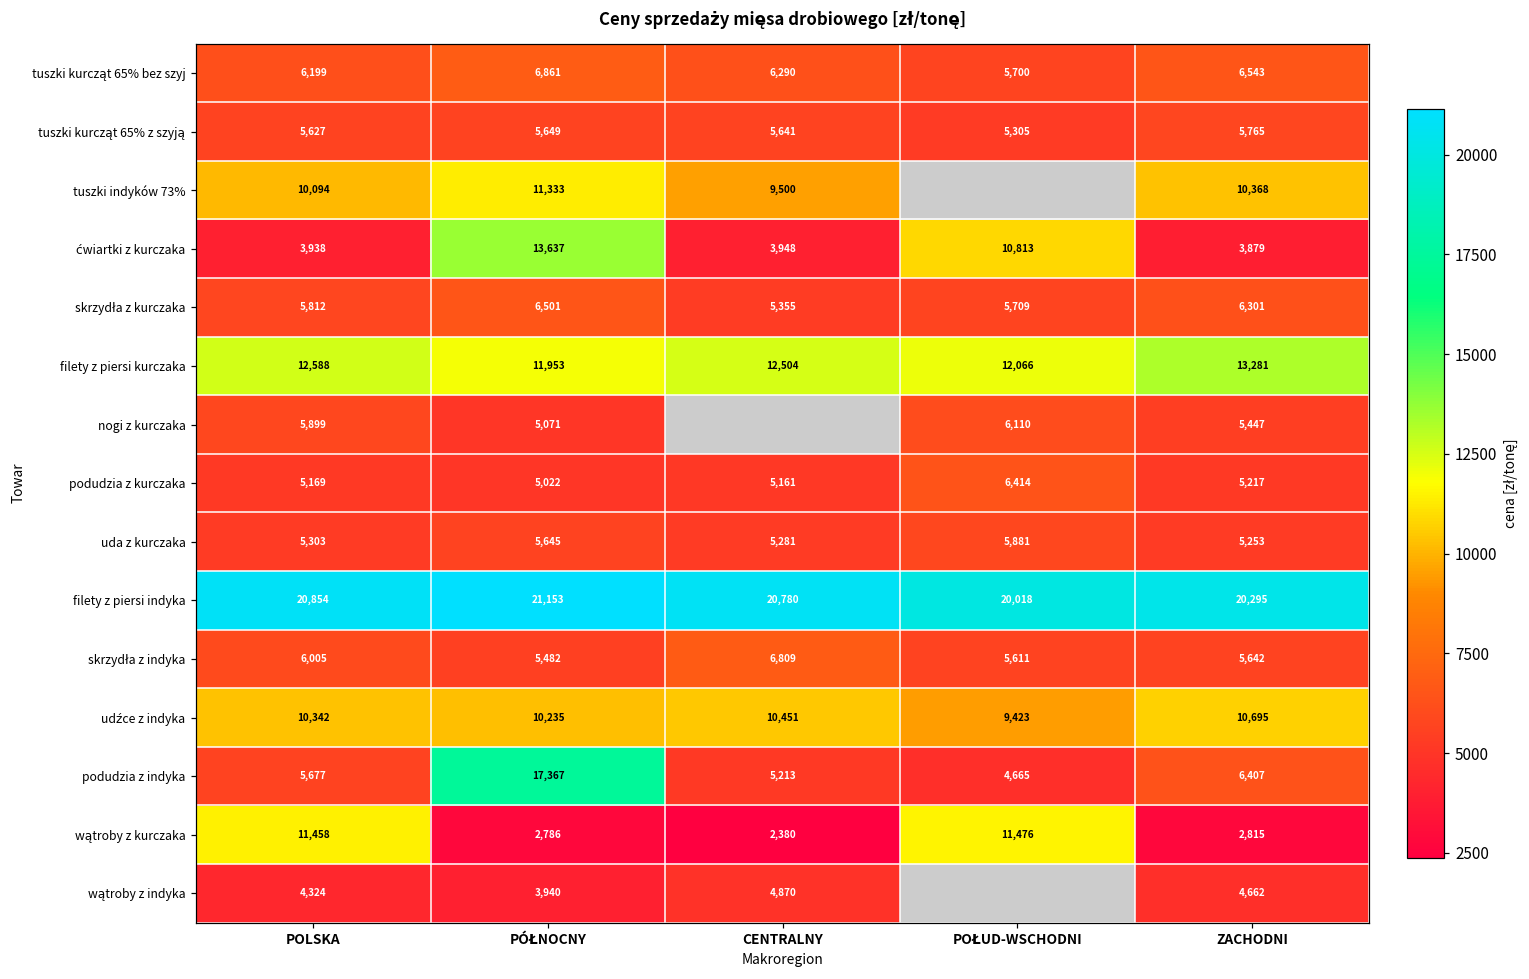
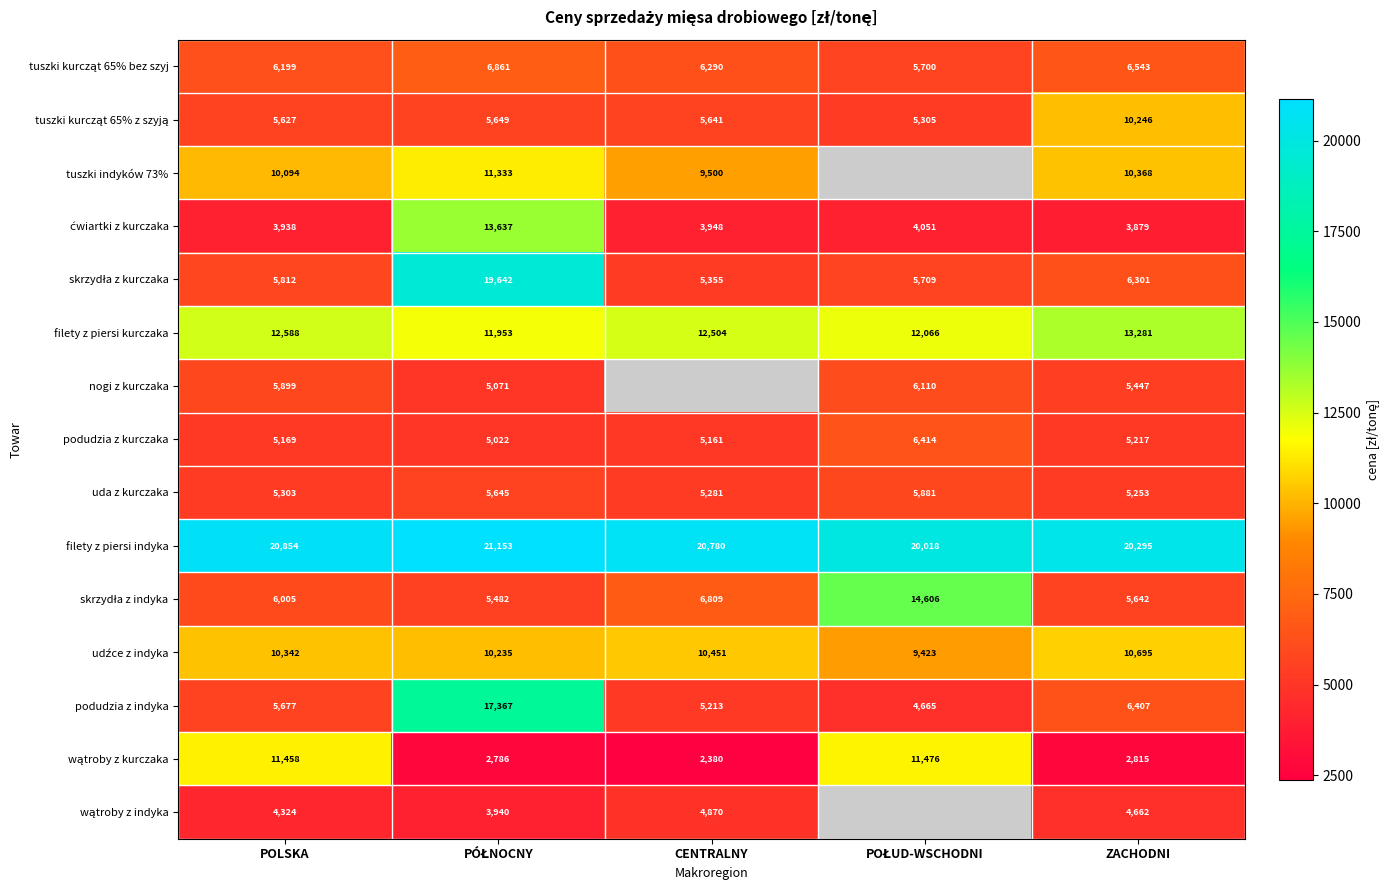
  {
    "tuszki kurcząt 65% bez szyj": {
      "POLSKA": "6,199",
      "PÓŁNOCNY": "6,861",
      "CENTRALNY": "6,290",
      "POŁUD-WSCHODNI": "5,700",
      "ZACHODNI": "6,543"
    },
    "tuszki kurcząt 65% z szyją": {
      "POLSKA": "5,627",
      "PÓŁNOCNY": "5,649",
      "CENTRALNY": "5,641",
      "POŁUD-WSCHODNI": "5,305",
-     "ZACHODNI": "5,765"
+     "ZACHODNI": "10,246"
    },
    "tuszki indyków 73%": {
      "POLSKA": "10,094",
      "PÓŁNOCNY": "11,333",
      "CENTRALNY": "9,500",
      "ZACHODNI": "10,368"
    },
    "ćwiartki z kurczaka": {
      "POLSKA": "3,938",
      "PÓŁNOCNY": "13,637",
      "CENTRALNY": "3,948",
-     "POŁUD-WSCHODNI": "10,813",
+     "POŁUD-WSCHODNI": "4,051",
      "ZACHODNI": "3,879"
    },
    "skrzydła z kurczaka": {
      "POLSKA": "5,812",
-     "PÓŁNOCNY": "6,501",
+     "PÓŁNOCNY": "19,642",
      "CENTRALNY": "5,355",
      "POŁUD-WSCHODNI": "5,709",
      "ZACHODNI": "6,301"
    },
    "filety z piersi kurczaka": {
      "POLSKA": "12,588",
      "PÓŁNOCNY": "11,953",
      "CENTRALNY": "12,504",
      "POŁUD-WSCHODNI": "12,066",
      "ZACHODNI": "13,281"
    },
    "nogi z kurczaka": {
      "POLSKA": "5,899",
      "PÓŁNOCNY": "5,071",
      "POŁUD-WSCHODNI": "6,110",
      "ZACHODNI": "5,447"
    },
    "podudzia z kurczaka": {
      "POLSKA": "5,169",
      "PÓŁNOCNY": "5,022",
      "CENTRALNY": "5,161",
      "POŁUD-WSCHODNI": "6,414",
      "ZACHODNI": "5,217"
    },
    "uda z kurczaka": {
      "POLSKA": "5,303",
      "PÓŁNOCNY": "5,645",
      "CENTRALNY": "5,281",
      "POŁUD-WSCHODNI": "5,881",
      "ZACHODNI": "5,253"
    },
    "filety z piersi indyka": {
      "POLSKA": "20,854",
      "PÓŁNOCNY": "21,153",
      "CENTRALNY": "20,780",
      "POŁUD-WSCHODNI": "20,018",
      "ZACHODNI": "20,295"
    },
    "skrzydła z indyka": {
      "POLSKA": "6,005",
      "PÓŁNOCNY": "5,482",
      "CENTRALNY": "6,809",
-     "POŁUD-WSCHODNI": "5,611",
+     "POŁUD-WSCHODNI": "14,606",
      "ZACHODNI": "5,642"
    },
    "udźce z indyka": {
      "POLSKA": "10,342",
      "PÓŁNOCNY": "10,235",
      "CENTRALNY": "10,451",
      "POŁUD-WSCHODNI": "9,423",
      "ZACHODNI": "10,695"
    },
    "podudzia z indyka": {
      "POLSKA": "5,677",
      "PÓŁNOCNY": "17,367",
      "CENTRALNY": "5,213",
      "POŁUD-WSCHODNI": "4,665",
      "ZACHODNI": "6,407"
    },
    "wątroby z kurczaka": {
      "POLSKA": "11,458",
      "PÓŁNOCNY": "2,786",
      "CENTRALNY": "2,380",
      "POŁUD-WSCHODNI": "11,476",
      "ZACHODNI": "2,815"
    },
    "wątroby z indyka": {
      "POLSKA": "4,324",
      "PÓŁNOCNY": "3,940",
      "CENTRALNY": "4,870",
      "ZACHODNI": "4,662"
    }
  }
